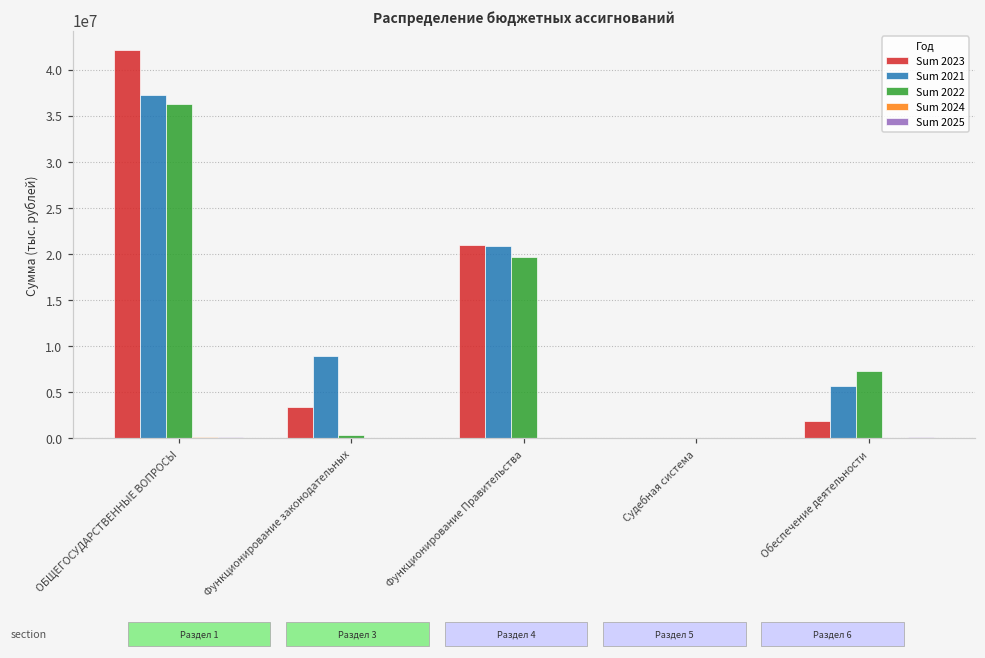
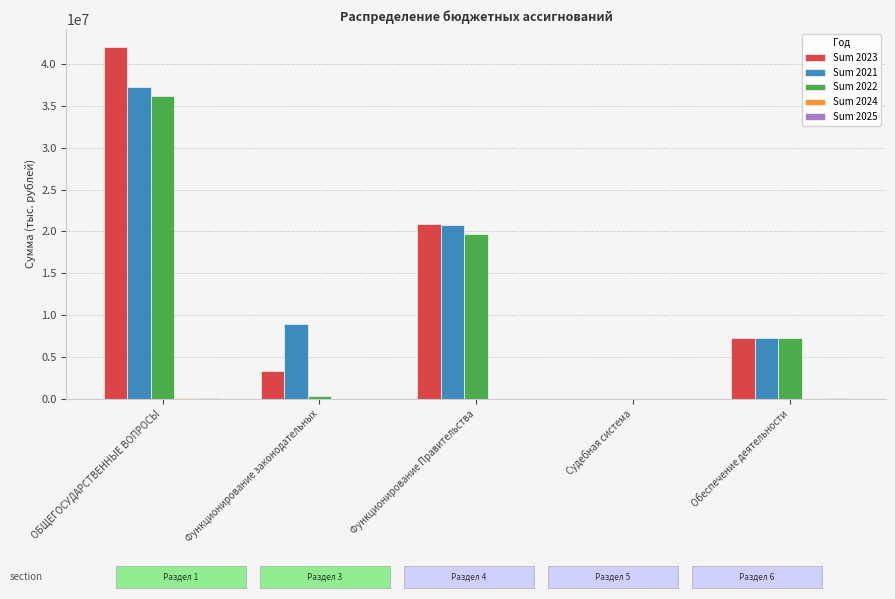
  {
    "Sum 2023": {
      "ОБЩЕГОСУДАРСТВЕННЫЕ ВОПРОСЫ": 42000000,
      "Функционирование законодательных": 3000000,
      "Функционирование Правительства": 21000000,
-     "Обеспечение деятельности": 2000000
+     "Обеспечение деятельности": 7000000
    },
    "Sum 2021": {
      "ОБЩЕГОСУДАРСТВЕННЫЕ ВОПРОСЫ": 37000000,
      "Функционирование законодательных": 9000000,
      "Функционирование Правительства": 21000000,
-     "Обеспечение деятельности": 6000000
+     "Обеспечение деятельности": 7000000
    },
    "Sum 2022": {
      "ОБЩЕГОСУДАРСТВЕННЫЕ ВОПРОСЫ": 36000000,
      "Функционирование Правительства": 20000000,
      "Обеспечение деятельности": 7000000
    }
  }
